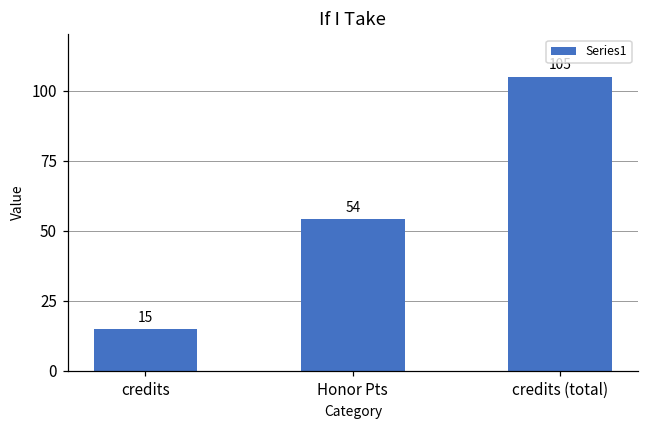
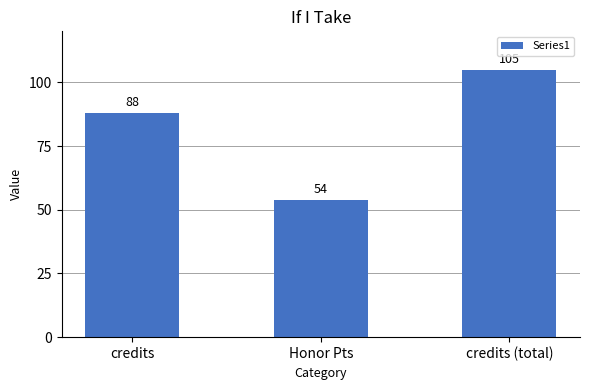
  {
-   "credits": 15,
+   "credits": 88,
    "Honor Pts": 54
  }
